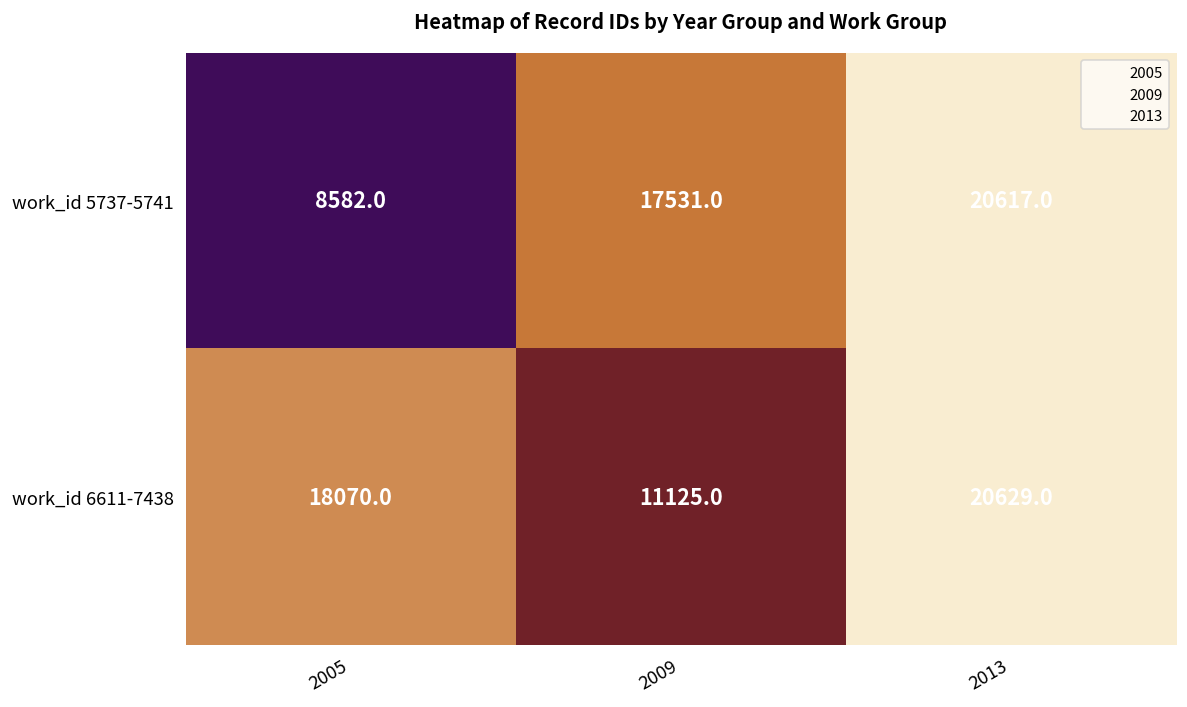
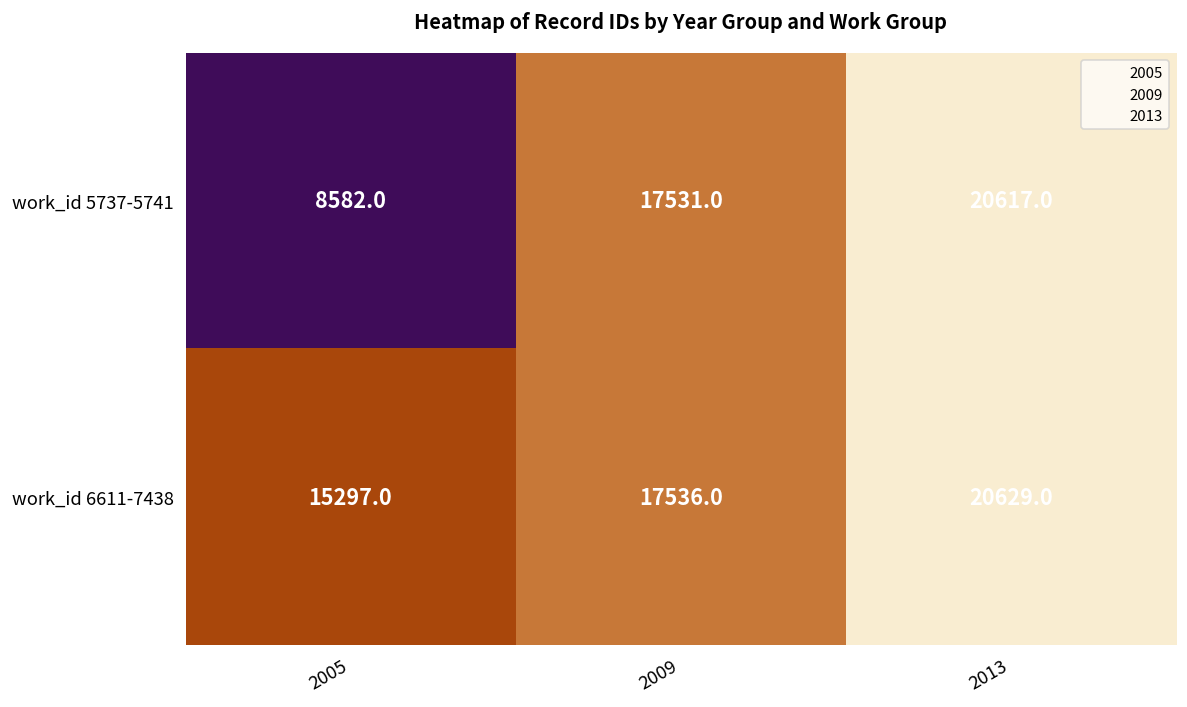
  {
    "work_id 5737-5741": {
      "2005": 8582.0,
      "2009": 17531.0
    },
    "work_id 6611-7438": {
-     "2005": 18070.0,
-     "2009": 11125.0
+     "2005": 15297.0,
+     "2009": 17536.0
    }
  }
